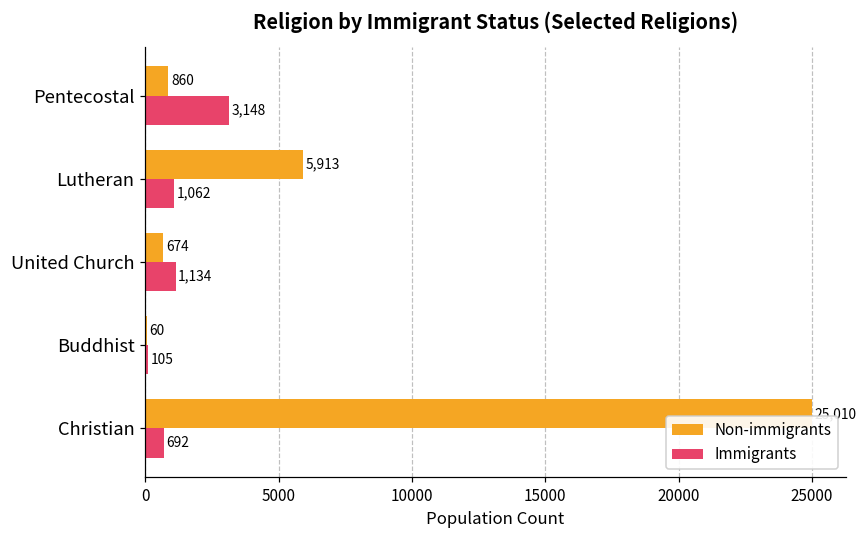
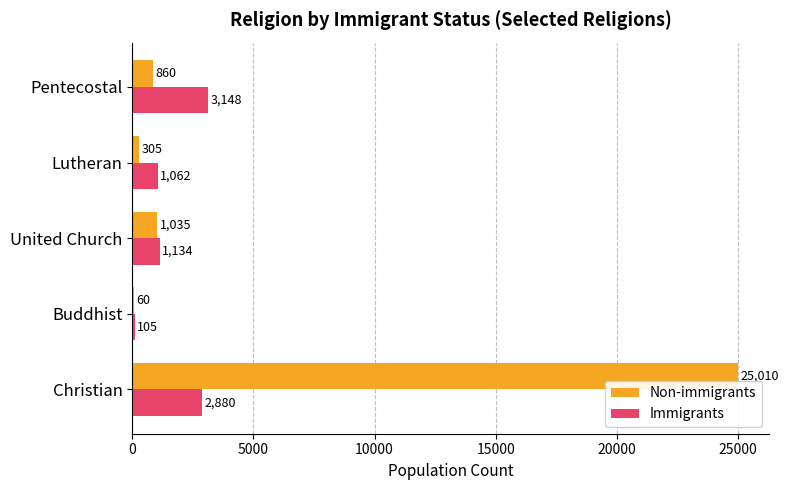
  {
    "Non-immigrants": {
      "Pentecostal": "860",
-     "Lutheran": "5,913",
-     "United Church": "674",
+     "Lutheran": "305",
+     "United Church": "1,035",
      "Buddhist": "60"
    },
    "Immigrants": {
      "Pentecostal": "3,148",
      "Lutheran": "1,062",
      "United Church": "1,134",
      "Buddhist": "105",
-     "Christian": "692"
+     "Christian": "2,880"
    }
  }
